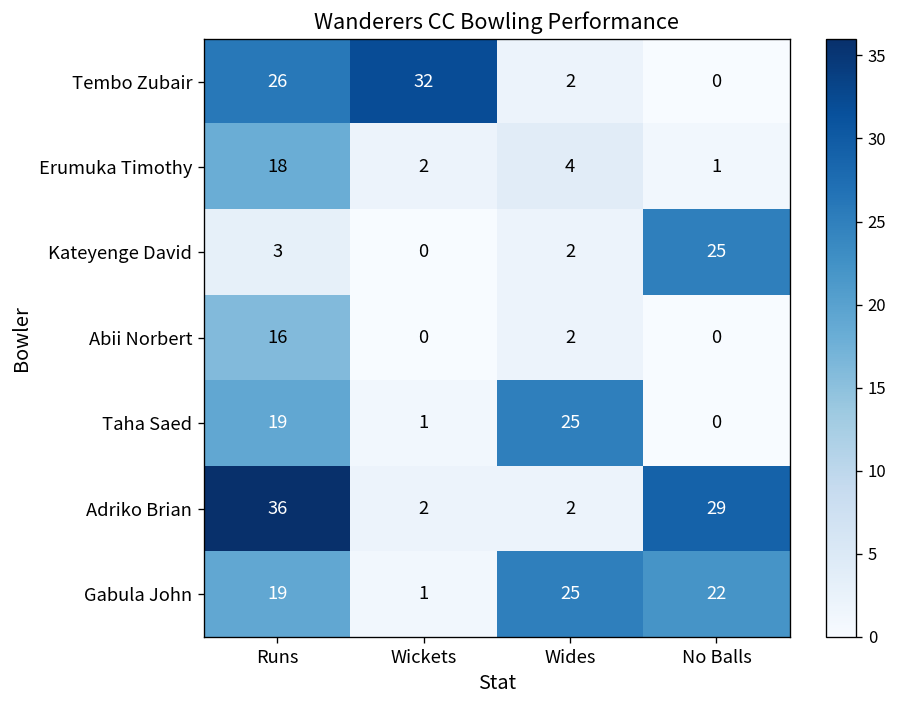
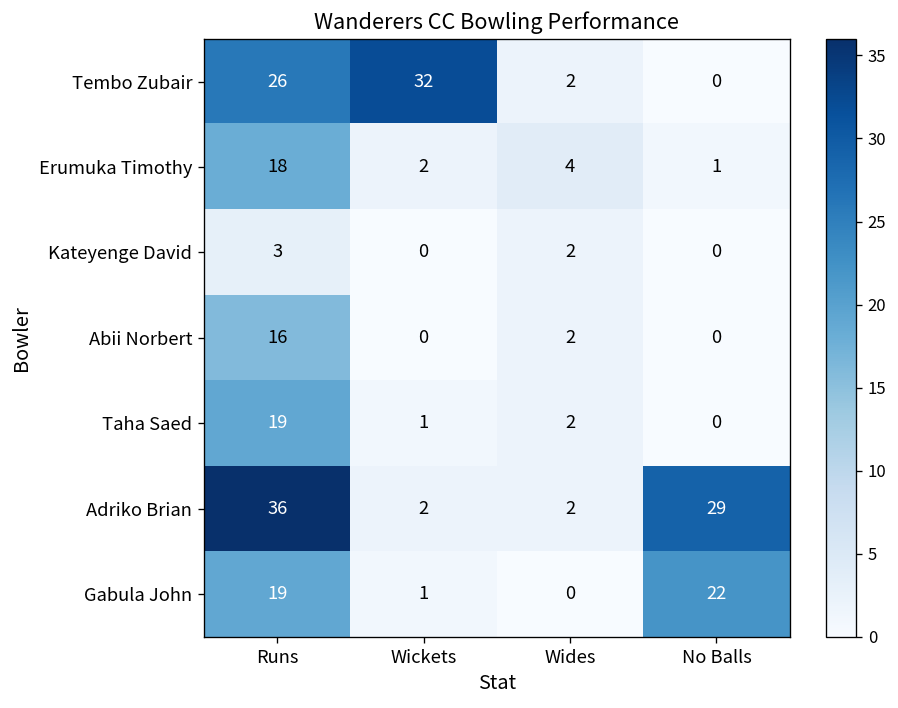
  {
    "Tembo Zubair": {
      "Runs": 26,
      "Wickets": 32,
      "Wides": 2,
      "No Balls": 0
    },
    "Erumuka Timothy": {
      "Runs": 18,
      "Wickets": 2,
      "Wides": 4,
      "No Balls": 1
    },
    "Kateyenge David": {
      "Runs": 3,
      "Wickets": 0,
      "Wides": 2,
-     "No Balls": 25
+     "No Balls": 0
    },
    "Abii Norbert": {
      "Runs": 16,
      "Wickets": 0,
      "Wides": 2,
      "No Balls": 0
    },
    "Taha Saed": {
      "Runs": 19,
      "Wickets": 1,
-     "Wides": 25,
+     "Wides": 2,
      "No Balls": 0
    },
    "Adriko Brian": {
      "Runs": 36,
      "Wickets": 2,
      "Wides": 2,
      "No Balls": 29
    },
    "Gabula John": {
      "Runs": 19,
      "Wickets": 1,
-     "Wides": 25,
+     "Wides": 0,
      "No Balls": 22
    }
  }
